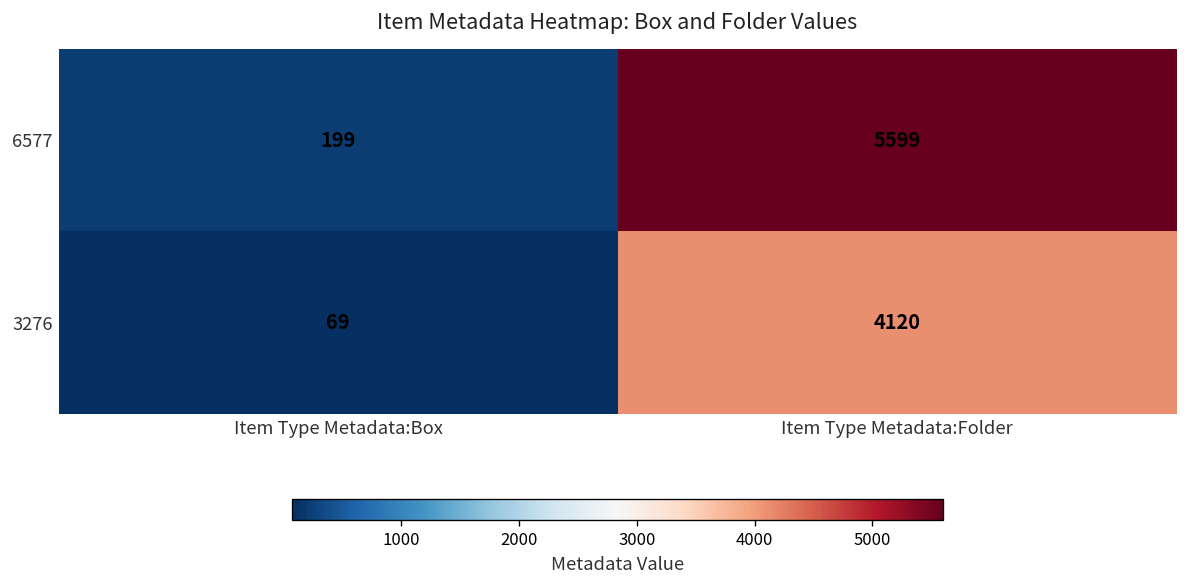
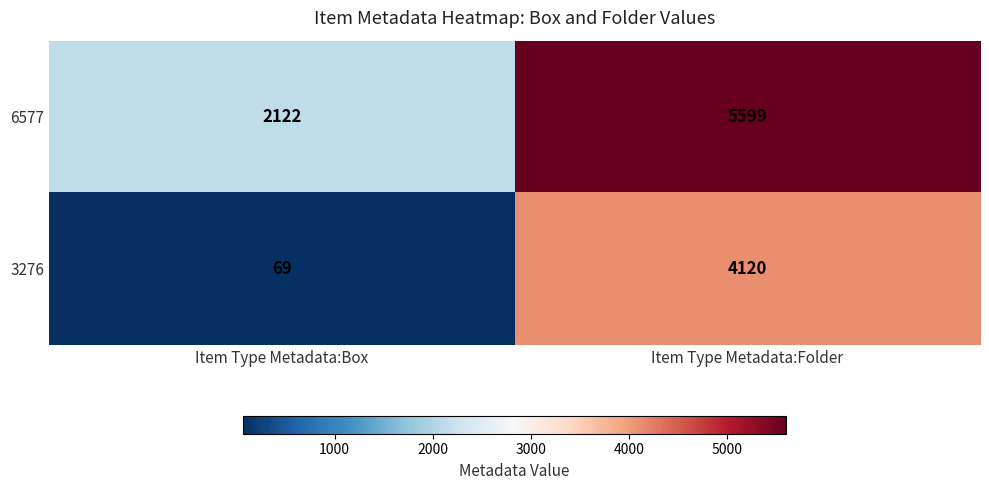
  {
    "6577": {
-     "Item Type Metadata:Box": 199,
+     "Item Type Metadata:Box": 2122,
      "Item Type Metadata:Folder": 5599
    },
    "3276": {
      "Item Type Metadata:Box": 69,
      "Item Type Metadata:Folder": 4120
    }
  }
